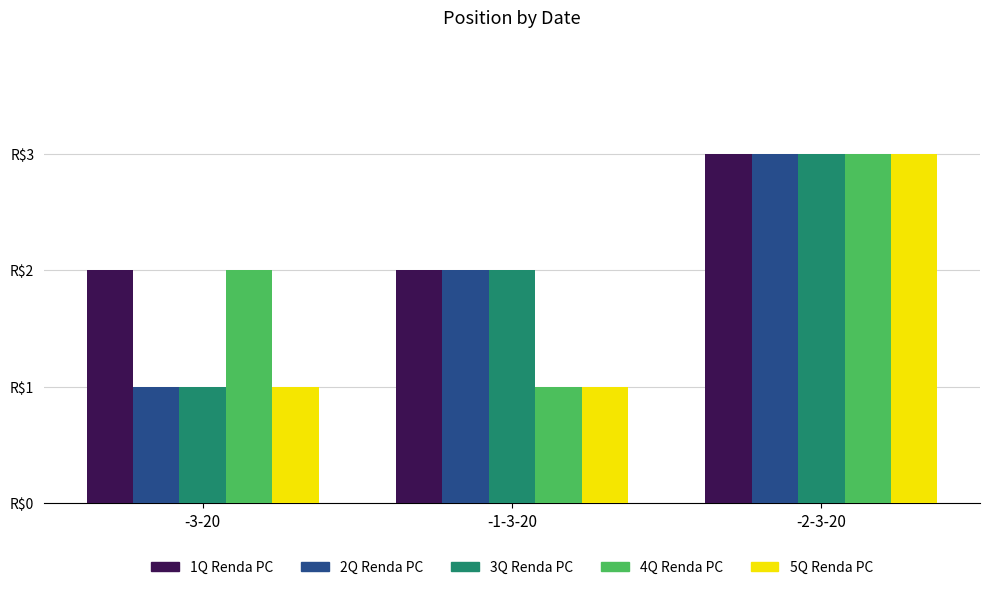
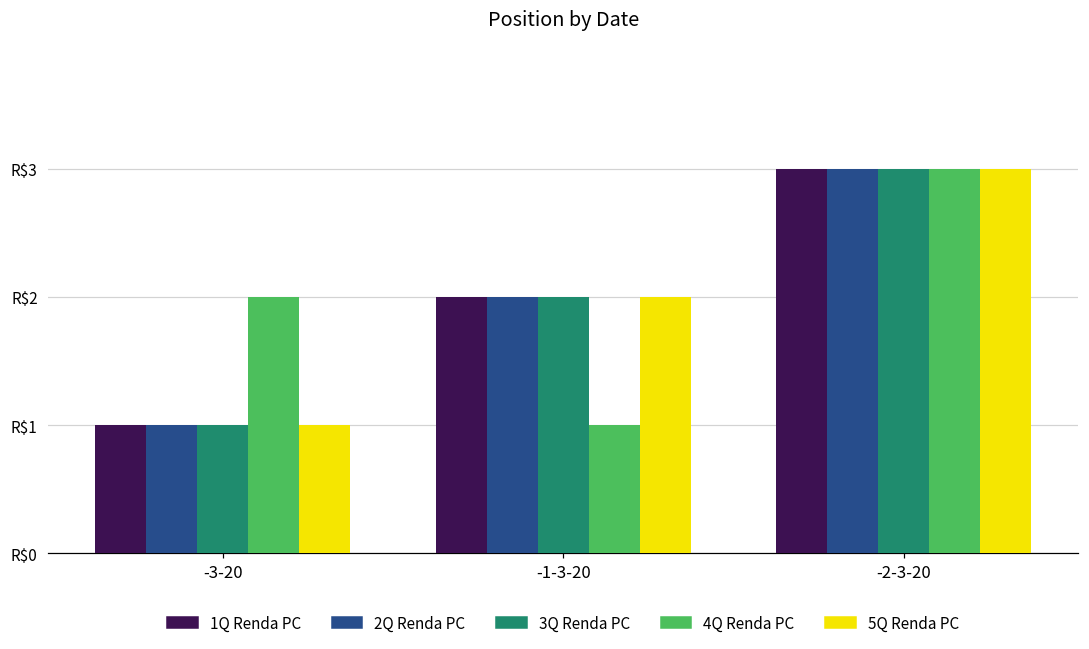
  {
    "1Q Renda PC": {
-     "-3-20": "R$2",
+     "-3-20": "R$1",
      "-1-3-20": "R$2",
      "-2-3-20": "R$3"
    },
    "2Q Renda PC": {
      "-3-20": "R$1",
      "-1-3-20": "R$2",
      "-2-3-20": "R$3"
    },
    "3Q Renda PC": {
      "-3-20": "R$1",
      "-1-3-20": "R$2",
      "-2-3-20": "R$3"
    },
    "4Q Renda PC": {
      "-3-20": "R$2",
      "-1-3-20": "R$1",
      "-2-3-20": "R$3"
    },
    "5Q Renda PC": {
      "-3-20": "R$1",
-     "-1-3-20": "R$1",
+     "-1-3-20": "R$2",
      "-2-3-20": "R$3"
    }
  }
